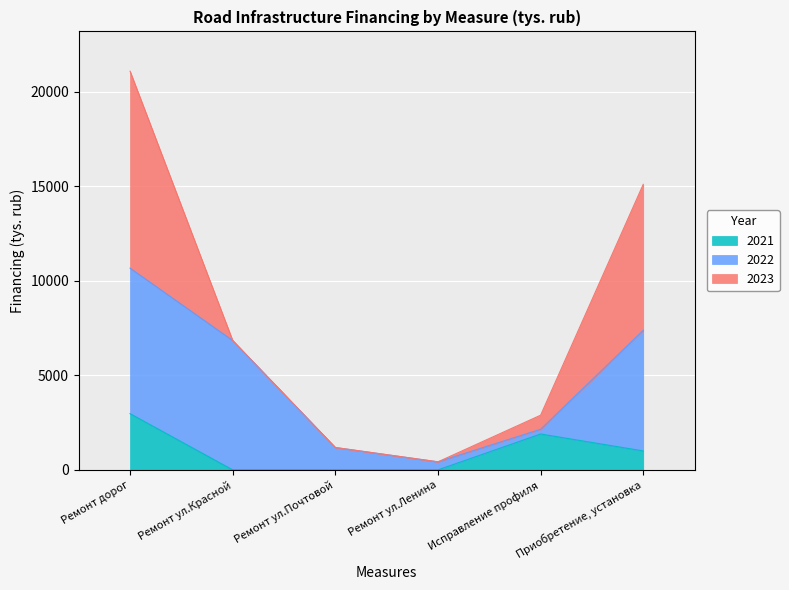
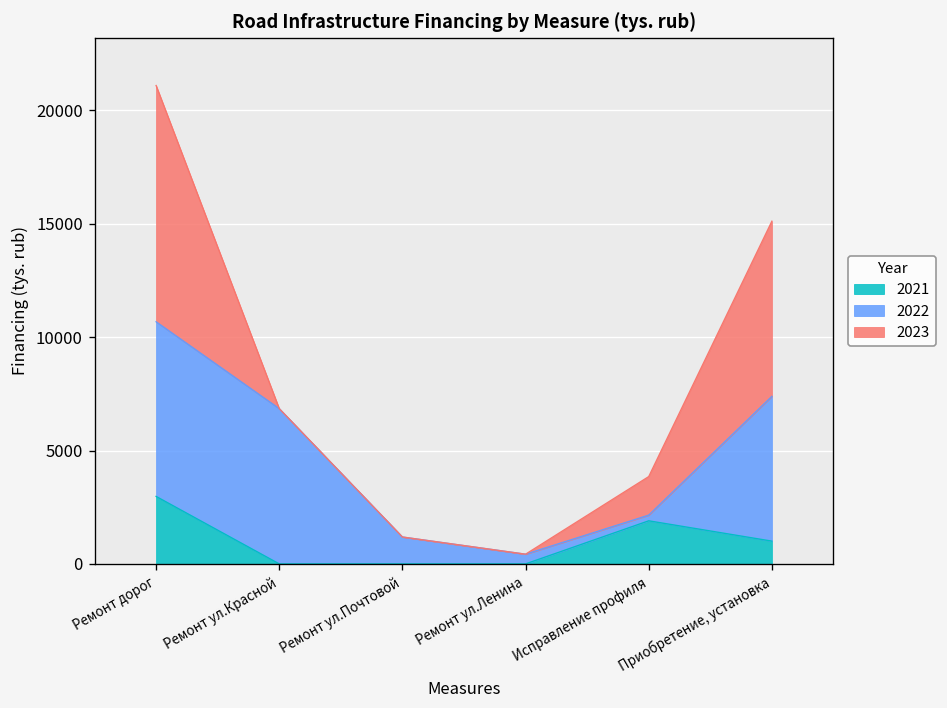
  {
    "2021": {
      "Ремонт дорог": 3000,
      "Ремонт ул.Красной": 0,
      "Ремонт ул.Почтовой": 0,
      "Ремонт ул.Ленина": 0,
      "Исправление профиля": 1900,
      "Приобретение, установка": 1000
    },
    "2022": {
      "Ремонт дорог": 7700,
      "Исправление профиля": 300,
      "Приобретение, установка": 6400
    },
    "2023": {
      "Ремонт дорог": 10400,
-     "Исправление профиля": 700,
+     "Исправление профиля": 1700,
      "Приобретение, установка": 7700
    }
  }
